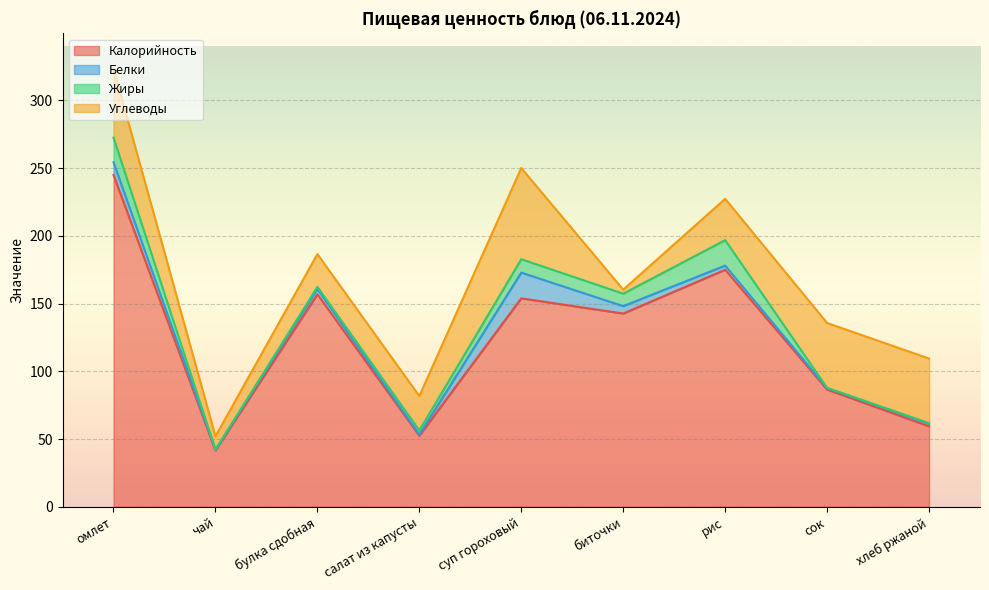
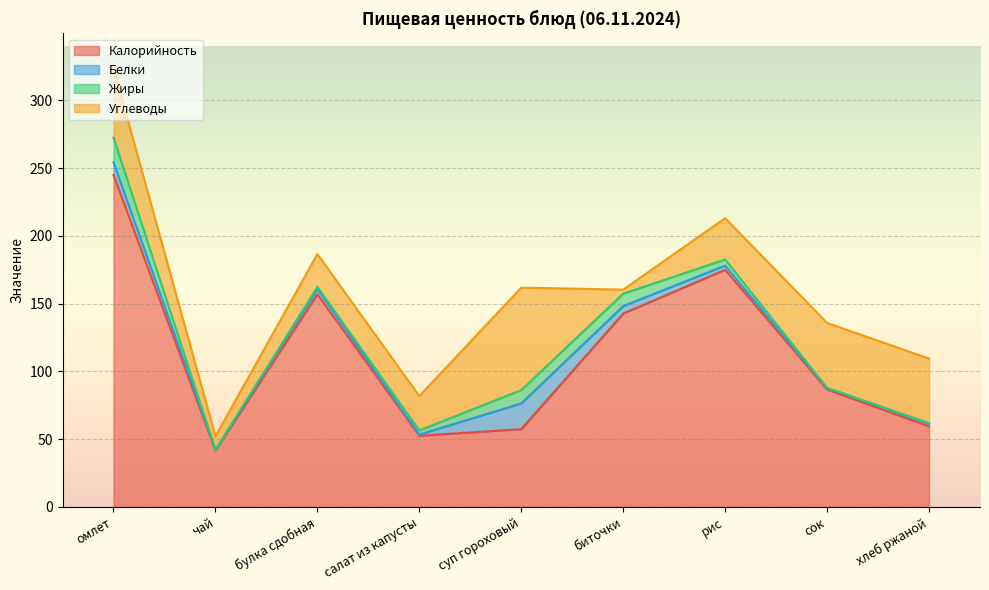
  {
    "Калорийность": {
      "омлет": 245,
      "булка сдобная": 157,
-     "суп гороховый": 154,
+     "суп гороховый": 57,
      "биточки": 143,
      "рис": 175,
      "хлеб ржаной": 59
    },
    "Белки": {
      "омлет": 9,
      "суп гороховый": 19,
      "биточки": 5,
      "рис": 3
    },
    "Жиры": {
      "омлет": 18,
      "салат из капусты": 3,
      "суп гороховый": 10,
      "биточки": 9,
-     "рис": 19
+     "рис": 5
    },
    "Углеводы": {
      "чай": 10,
      "булка сдобная": 24,
      "салат из капусты": 25,
-     "суп гороховый": 67,
+     "суп гороховый": 76,
      "биточки": 3,
      "рис": 31,
      "сок": 48,
      "хлеб ржаной": 48
    }
  }
